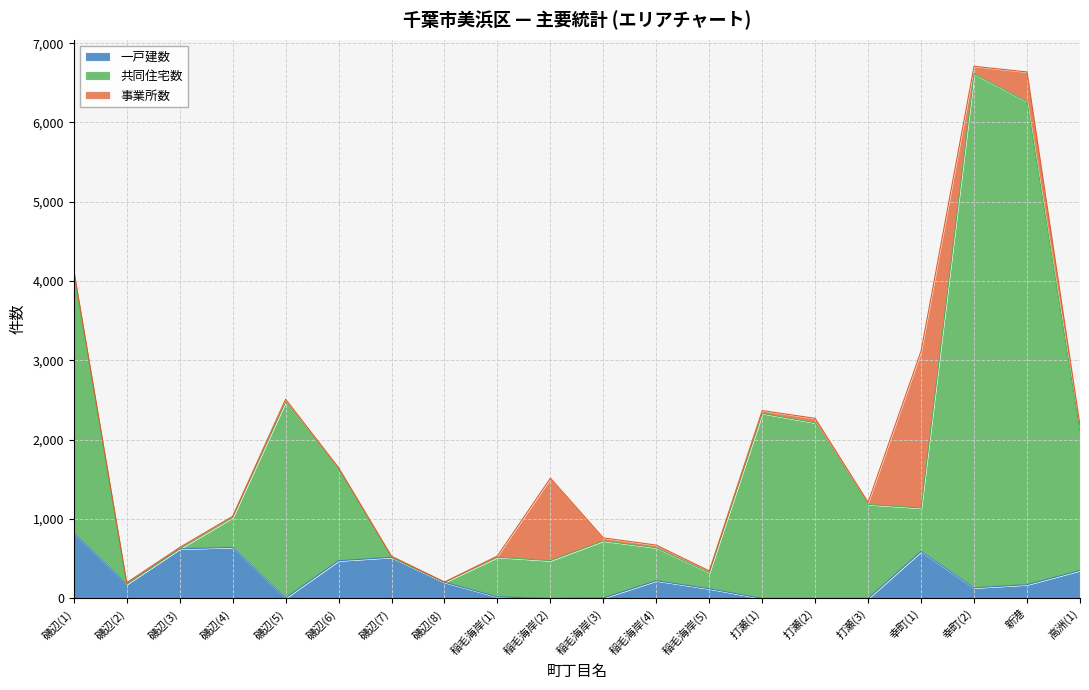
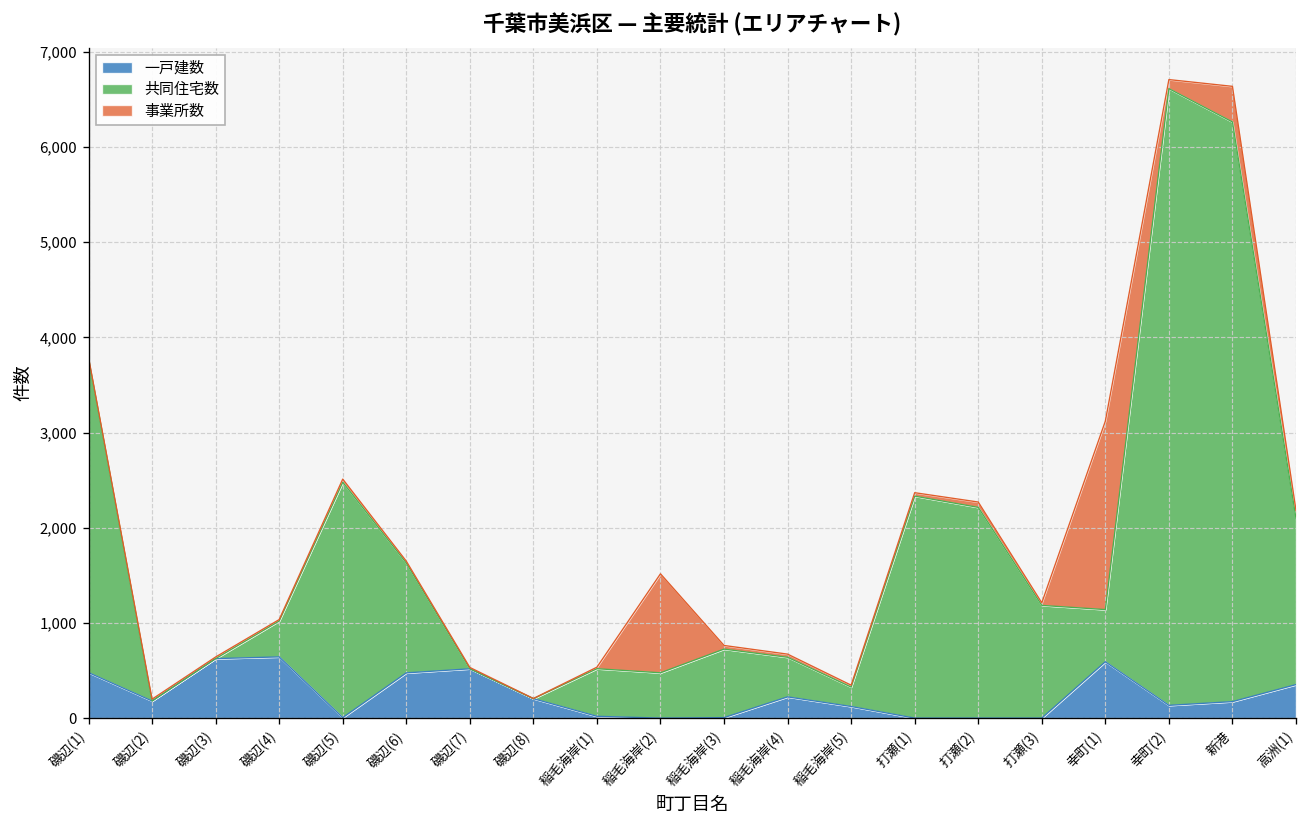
  {
    "一戸建数": {
-     "磯辺(1)": "800",
+     "磯辺(1)": "500",
      "磯辺(4)": "600",
      "磯辺(5)": "0",
      "磯辺(6)": "500",
      "稲毛海岸(1)": "0",
      "稲毛海岸(2)": "0",
      "稲毛海岸(3)": "0",
      "稲毛海岸(4)": "200",
      "稲毛海岸(5)": "100",
      "打瀬(1)": "0",
      "打瀬(2)": "0",
      "打瀬(3)": "0",
      "幸町(1)": "600",
      "幸町(2)": "100",
      "新港": "200",
      "高洲(1)": "400"
    },
    "共同住宅数": {
      "磯辺(5)": "2,500",
      "稲毛海岸(2)": "500",
      "稲毛海岸(3)": "700",
      "稲毛海岸(4)": "400",
      "打瀬(1)": "2,300",
      "打瀬(2)": "2,200",
      "幸町(1)": "500",
      "幸町(2)": "6,500",
      "新港": "6,100",
      "高洲(1)": "1,700"
    },
    "事業所数": {
      "磯辺(5)": "0",
      "稲毛海岸(2)": "1,000",
      "稲毛海岸(3)": "0",
      "稲毛海岸(4)": "0",
      "打瀬(1)": "0",
      "打瀬(2)": "100",
      "幸町(1)": "2,000",
      "幸町(2)": "100",
      "新港": "400",
      "高洲(1)": "100"
    }
  }
